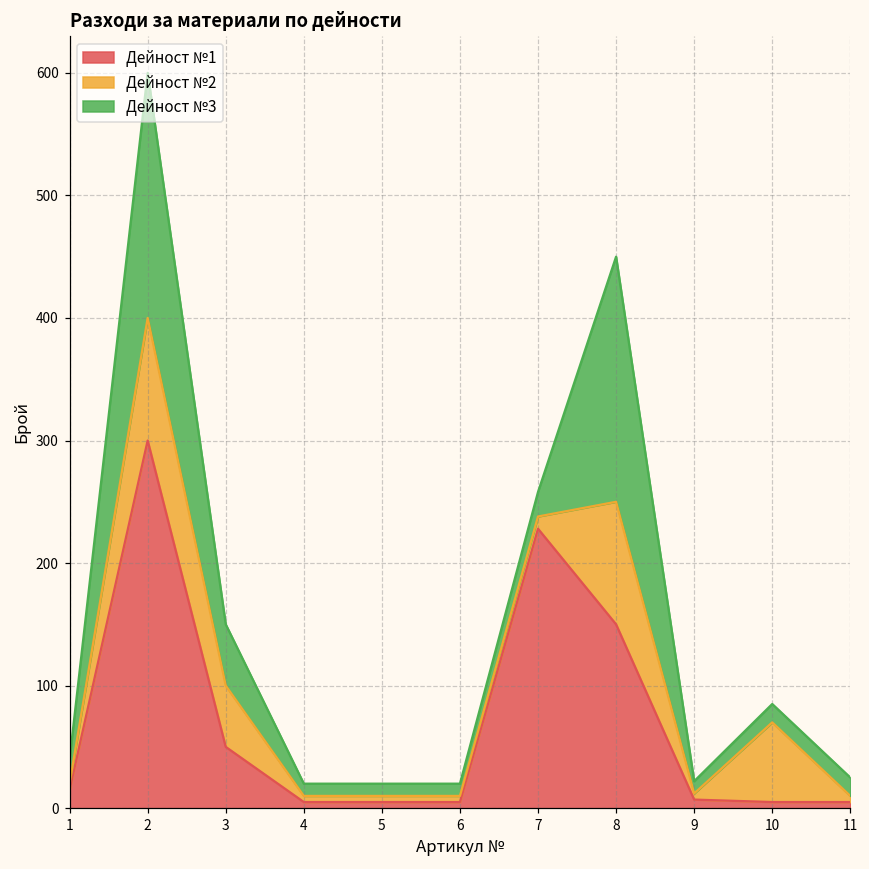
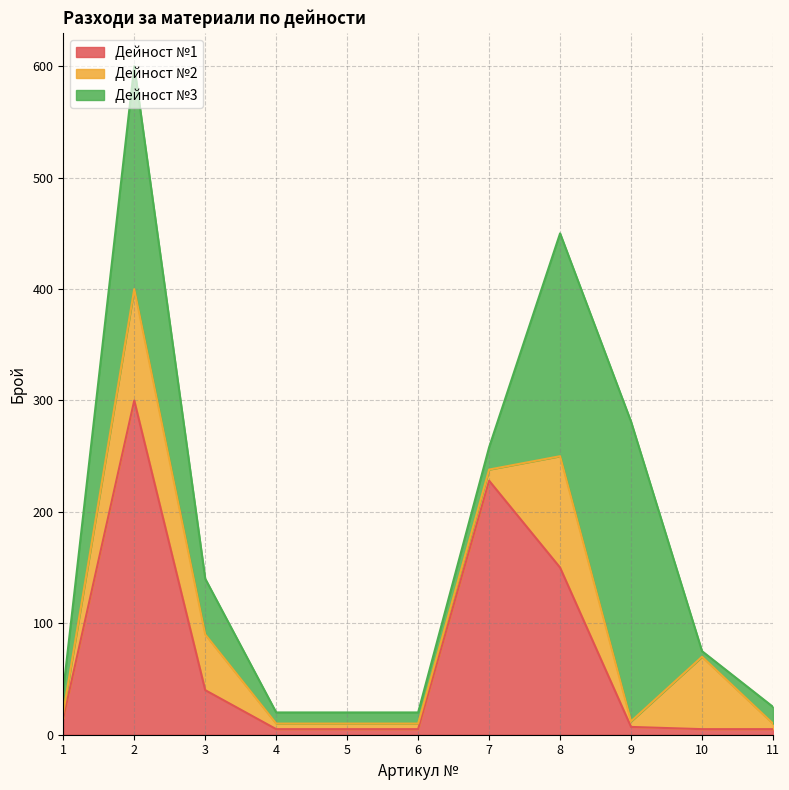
  {
    "Дейност №1": {
      "1": 15,
      "2": 300,
-     "3": 50,
+     "3": 40,
      "4": 5,
      "5": 5,
      "6": 5,
      "7": 228,
      "8": 150,
      "9": 7,
      "10": 5,
      "11": 5
    },
    "Дейност №2": {
      "1": 5,
      "2": 100,
      "3": 50,
      "4": 5,
      "5": 5,
      "6": 5,
      "7": 10,
      "8": 100,
      "9": 5,
      "10": 65,
      "11": 5
    },
    "Дейност №3": {
      "1": 20,
      "3": 50,
      "4": 10,
      "5": 10,
      "6": 10,
      "7": 20,
      "8": 200,
-     "9": 10,
-     "10": 15,
+     "9": 269,
+     "10": 5,
      "11": 15
    }
  }
